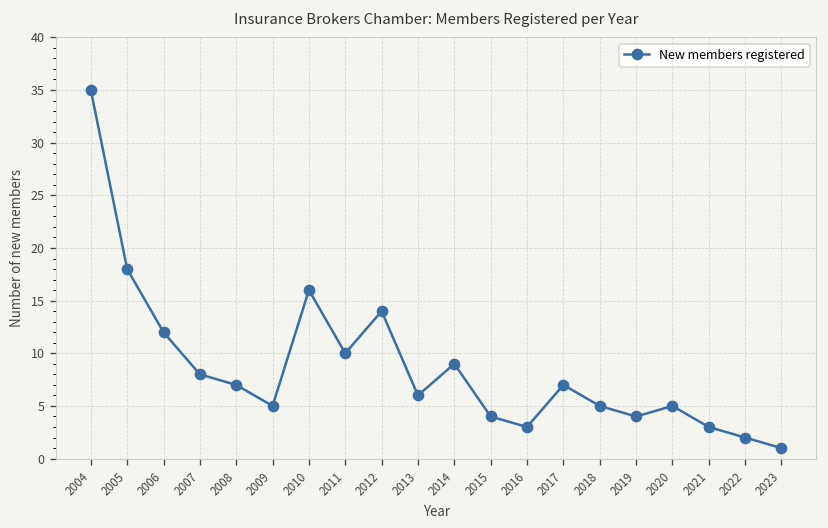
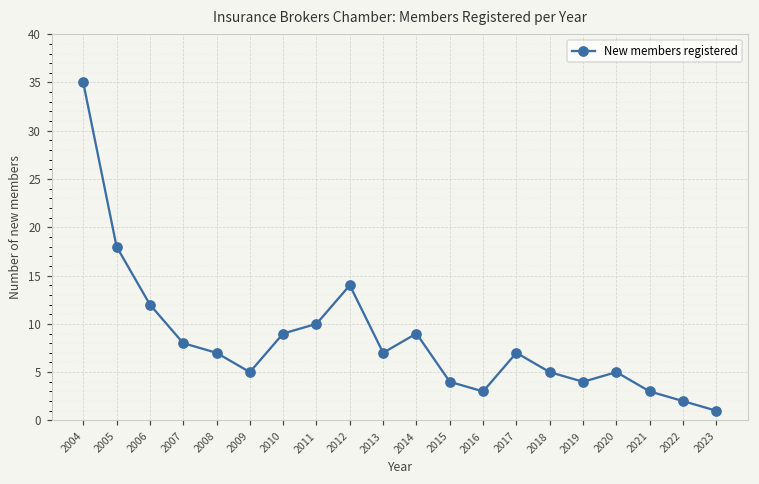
  {
    "2004": 35,
    "2005": 18,
    "2006": 12,
    "2007": 8,
    "2008": 7,
    "2009": 5,
-   "2010": 16,
+   "2010": 9,
    "2011": 10,
    "2012": 14,
-   "2013": 6,
+   "2013": 7,
    "2014": 9,
    "2015": 4,
    "2016": 3,
    "2017": 7,
    "2018": 5,
    "2019": 4,
    "2020": 5,
    "2021": 3,
    "2022": 2,
    "2023": 1
  }
